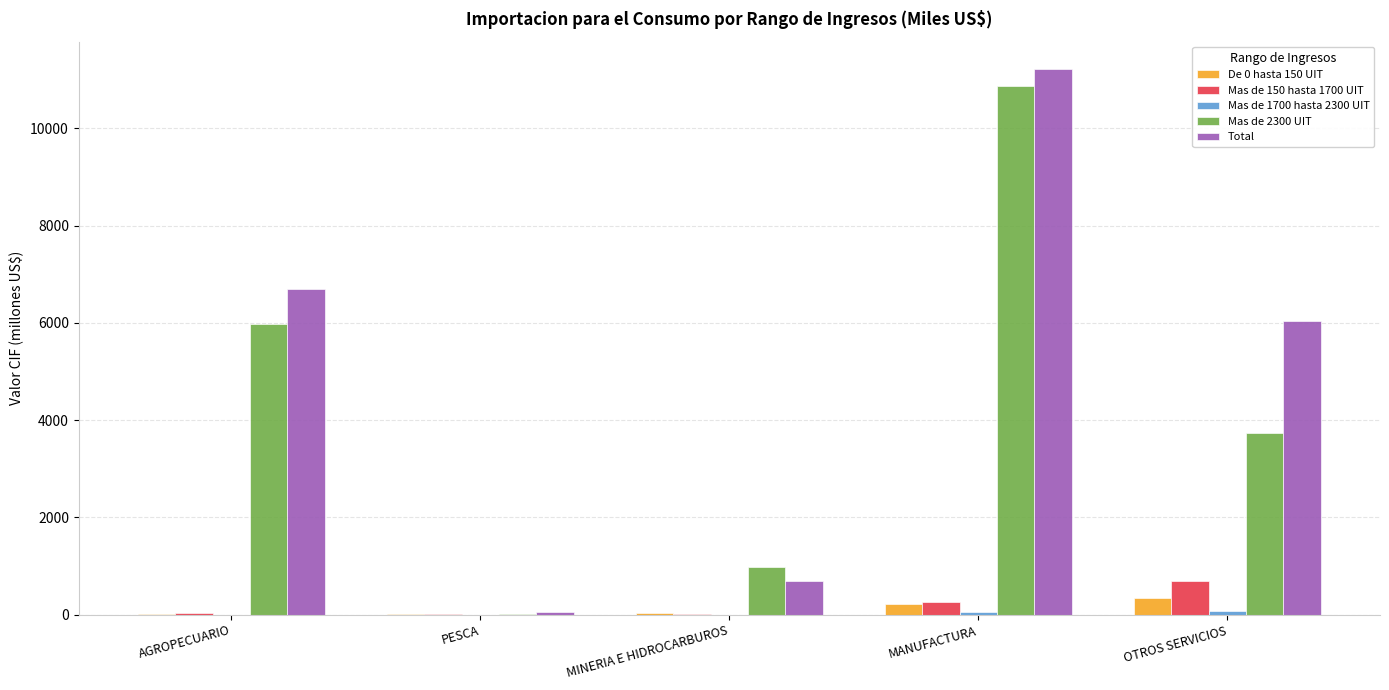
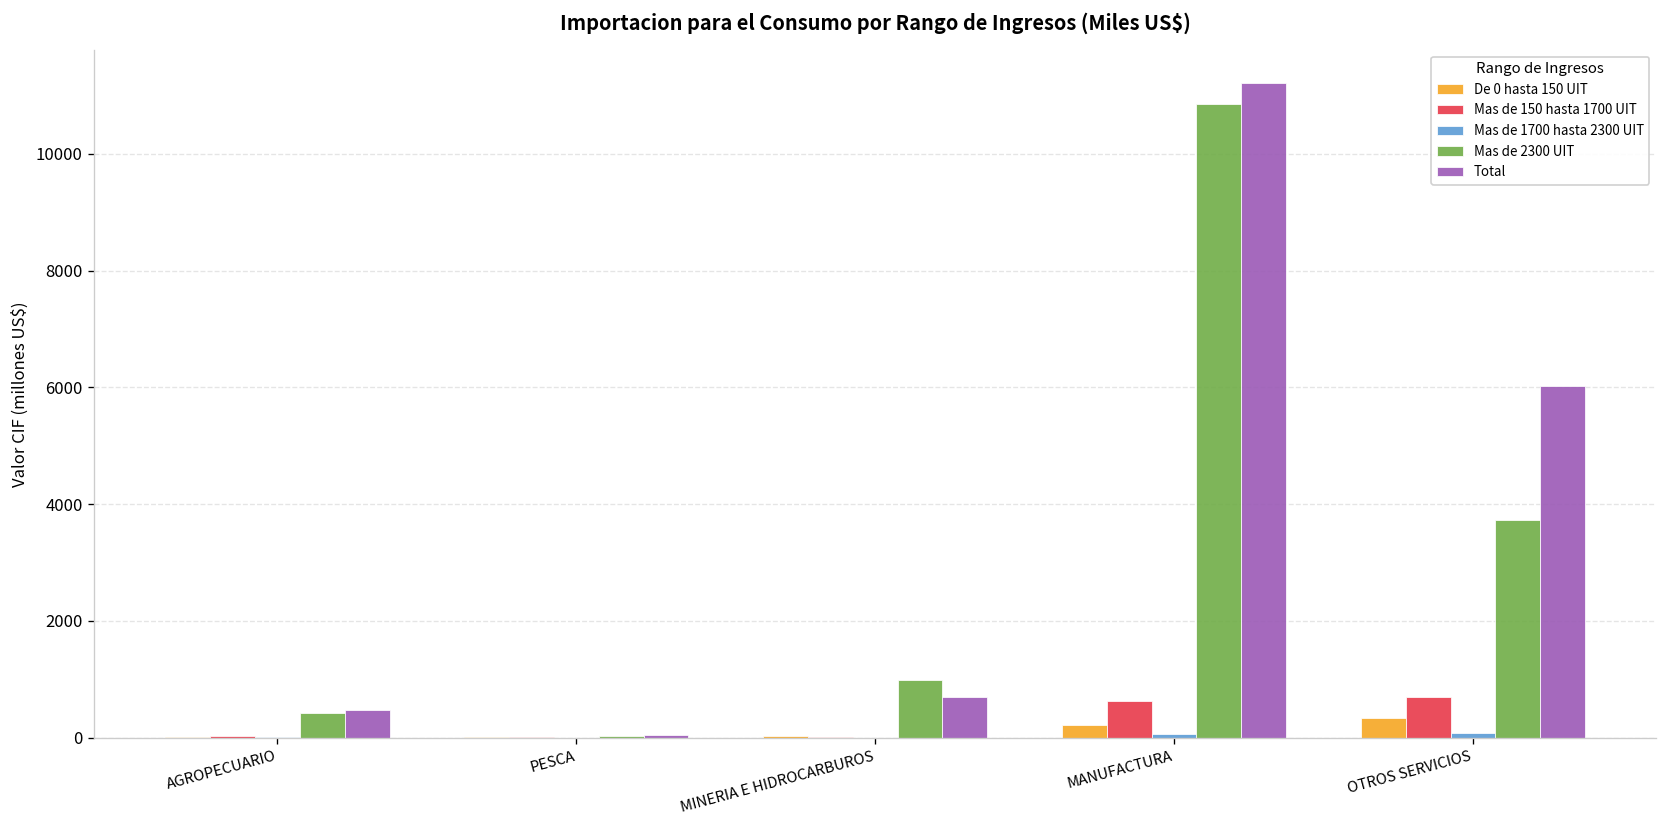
  {
    "De 0 hasta 150 UIT": {
      "MANUFACTURA": 200,
      "OTROS SERVICIOS": 300
    },
    "Mas de 150 hasta 1700 UIT": {
-     "MANUFACTURA": 300,
+     "MANUFACTURA": 600,
      "OTROS SERVICIOS": 700
    },
    "Mas de 1700 hasta 2300 UIT": {
      "MANUFACTURA": 100,
      "OTROS SERVICIOS": 100
    },
    "Mas de 2300 UIT": {
-     "AGROPECUARIO": 6000,
+     "AGROPECUARIO": 400,
      "MINERIA E HIDROCARBUROS": 1000,
      "MANUFACTURA": 10900,
      "OTROS SERVICIOS": 3700
    },
    "Total": {
-     "AGROPECUARIO": 6700,
+     "AGROPECUARIO": 500,
      "MINERIA E HIDROCARBUROS": 700,
      "MANUFACTURA": 11200,
      "OTROS SERVICIOS": 6000
    }
  }
